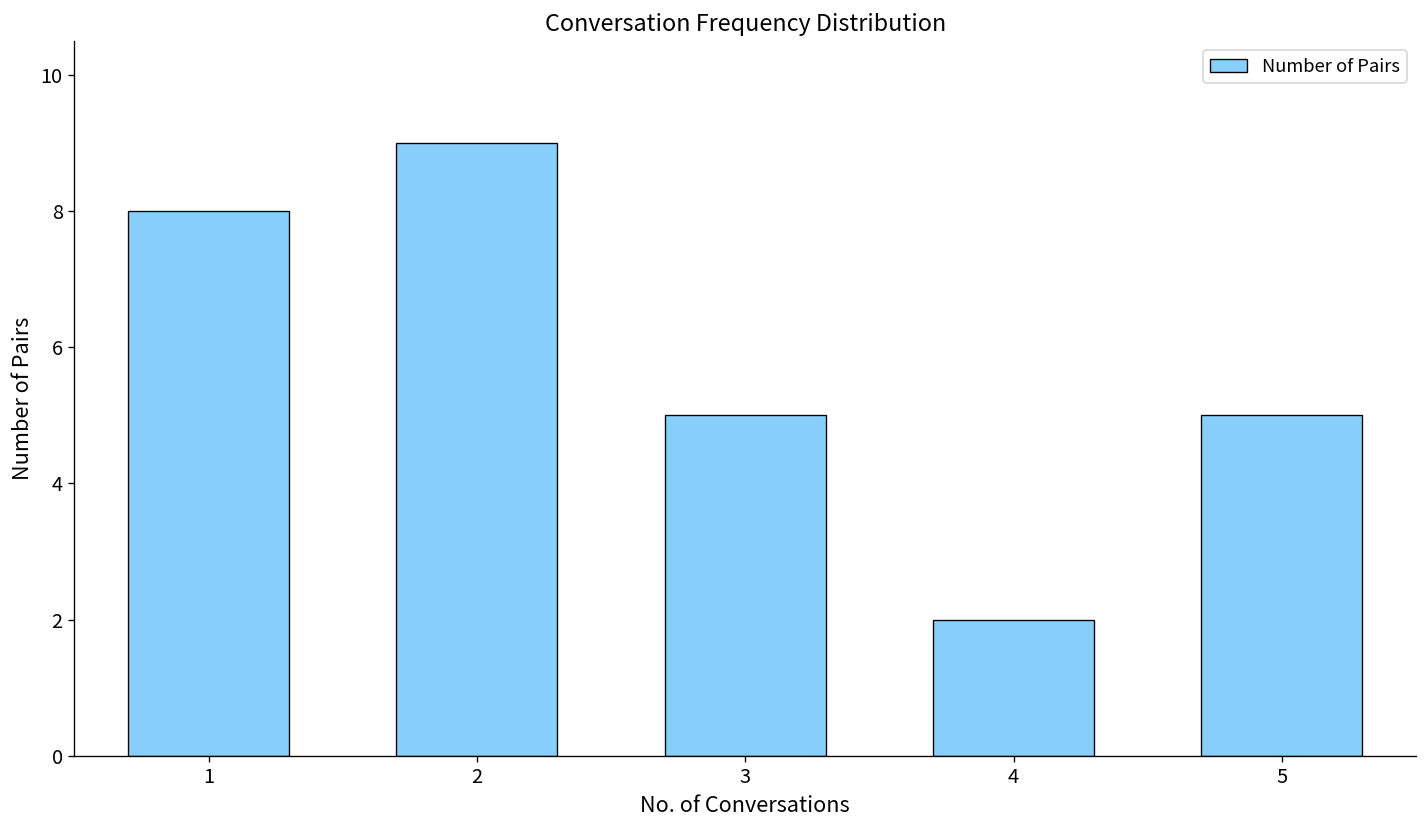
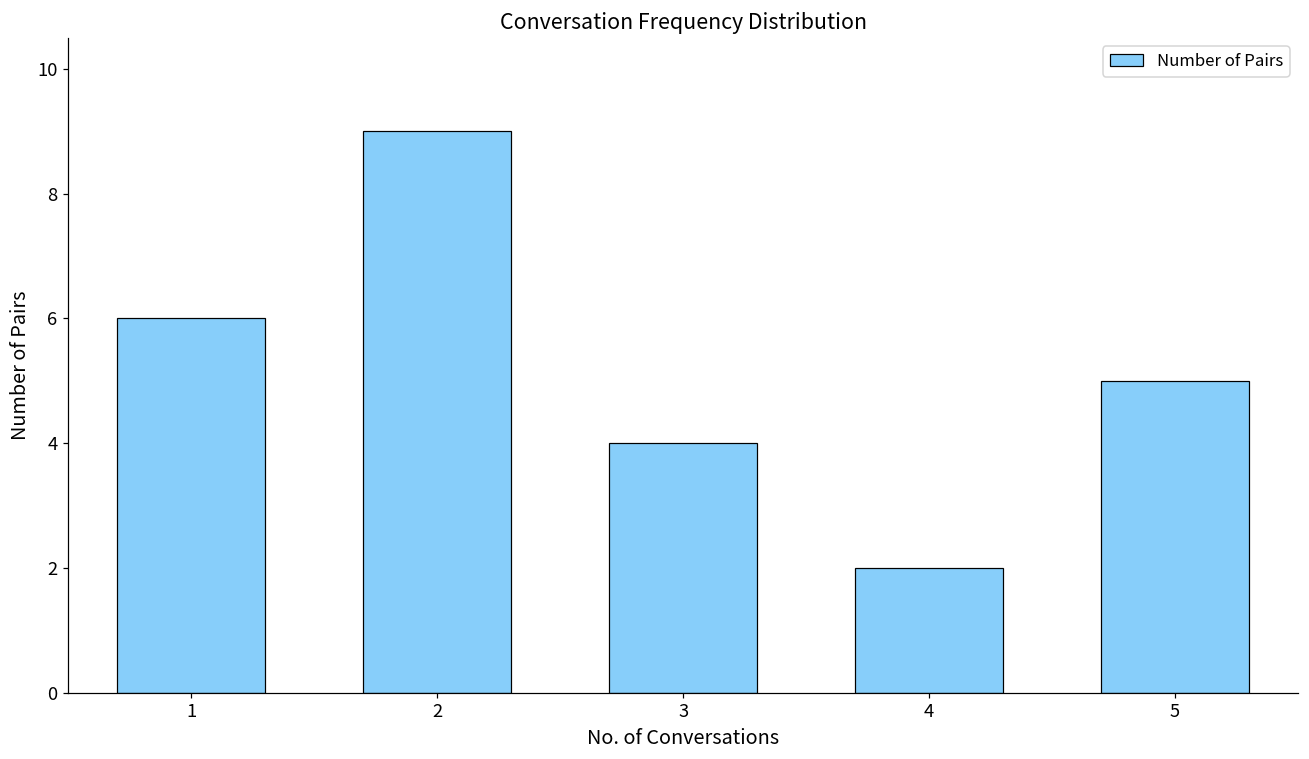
  {
-   "1": 8,
+   "1": 6,
    "2": 9,
-   "3": 5,
+   "3": 4,
    "4": 2,
    "5": 5
  }
